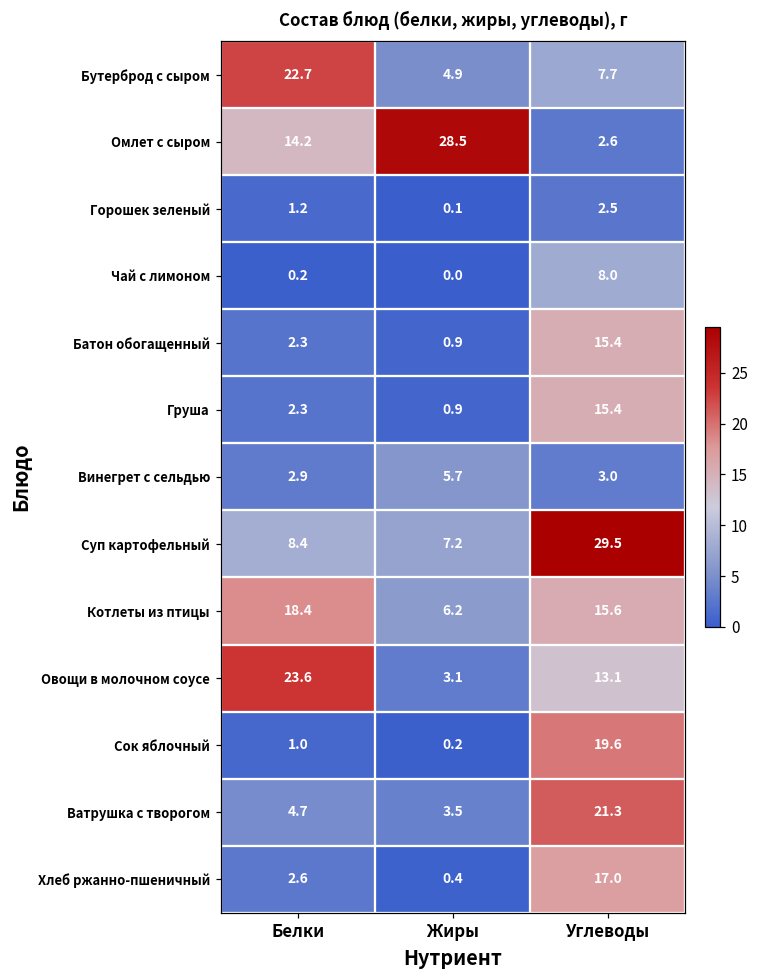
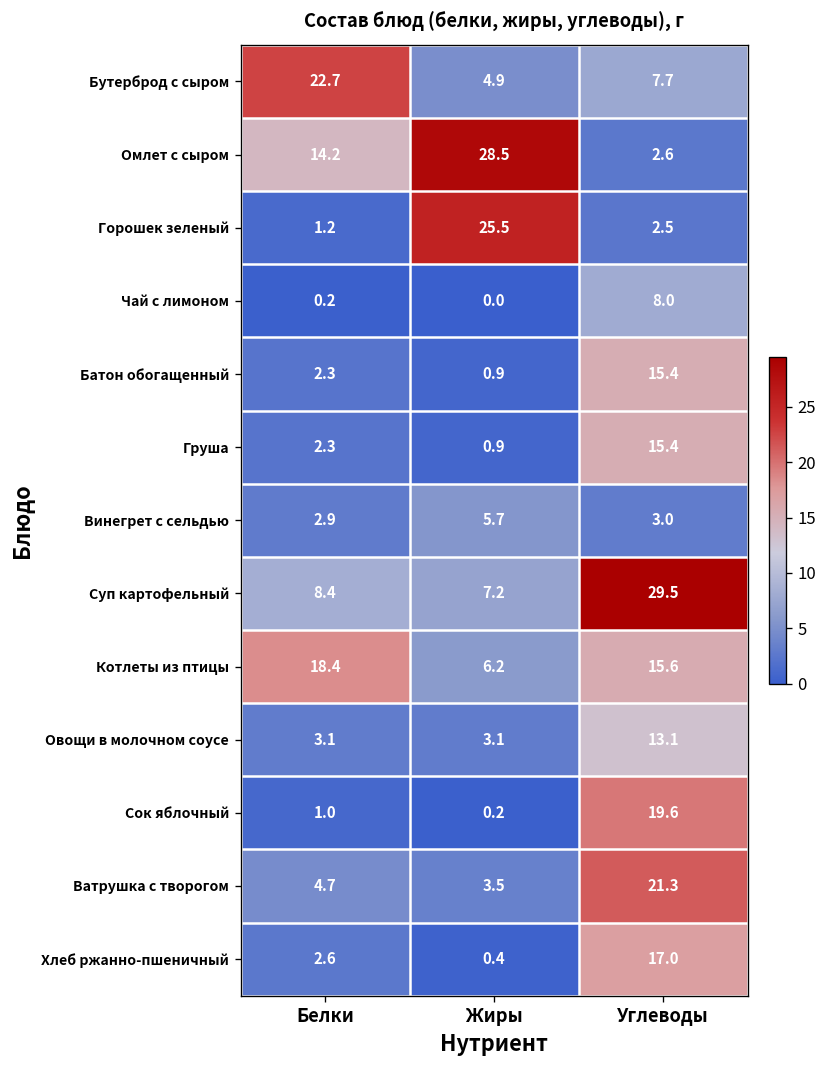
  {
    "Бутерброд с сыром": {
      "Белки": 22.7,
      "Жиры": 4.9,
      "Углеводы": 7.7
    },
    "Омлет с сыром": {
      "Белки": 14.2,
      "Жиры": 28.5,
      "Углеводы": 2.6
    },
    "Горошек зеленый": {
      "Белки": 1.2,
-     "Жиры": 0.1,
+     "Жиры": 25.5,
      "Углеводы": 2.5
    },
    "Чай с лимоном": {
      "Белки": 0.2,
      "Жиры": 0.0,
      "Углеводы": 8.0
    },
    "Батон обогащенный": {
      "Белки": 2.3,
      "Жиры": 0.9,
      "Углеводы": 15.4
    },
    "Груша": {
      "Белки": 2.3,
      "Жиры": 0.9,
      "Углеводы": 15.4
    },
    "Винегрет с сельдью": {
      "Белки": 2.9,
      "Жиры": 5.7,
      "Углеводы": 3.0
    },
    "Суп картофельный": {
      "Белки": 8.4,
      "Жиры": 7.2,
      "Углеводы": 29.5
    },
    "Котлеты из птицы": {
      "Белки": 18.4,
      "Жиры": 6.2,
      "Углеводы": 15.6
    },
    "Овощи в молочном соусе": {
-     "Белки": 23.6,
+     "Белки": 3.1,
      "Жиры": 3.1,
      "Углеводы": 13.1
    },
    "Сок яблочный": {
      "Белки": 1.0,
      "Жиры": 0.2,
      "Углеводы": 19.6
    },
    "Ватрушка с творогом": {
      "Белки": 4.7,
      "Жиры": 3.5,
      "Углеводы": 21.3
    },
    "Хлеб ржанно-пшеничный": {
      "Белки": 2.6,
      "Жиры": 0.4,
      "Углеводы": 17.0
    }
  }
